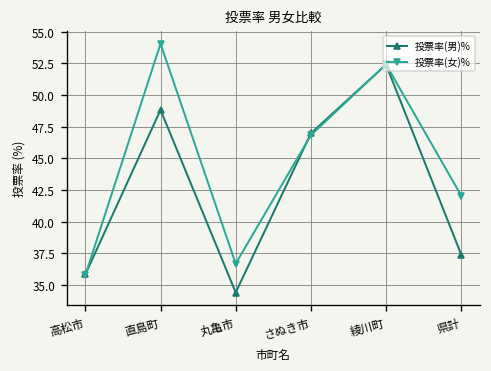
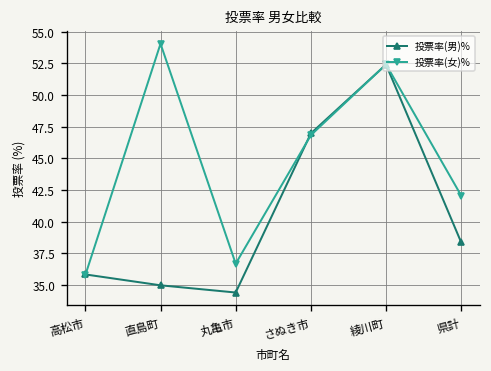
  {
    "投票率(男)%": {
-     "直島町": 48.8,
+     "直島町": 35.0,
      "丸亀市": 34.4,
-     "県計": 37.4
+     "県計": 38.4
    },
    "投票率(女)%": {
      "直島町": 54.1,
      "丸亀市": 36.7,
      "県計": 42.1
    }
  }
